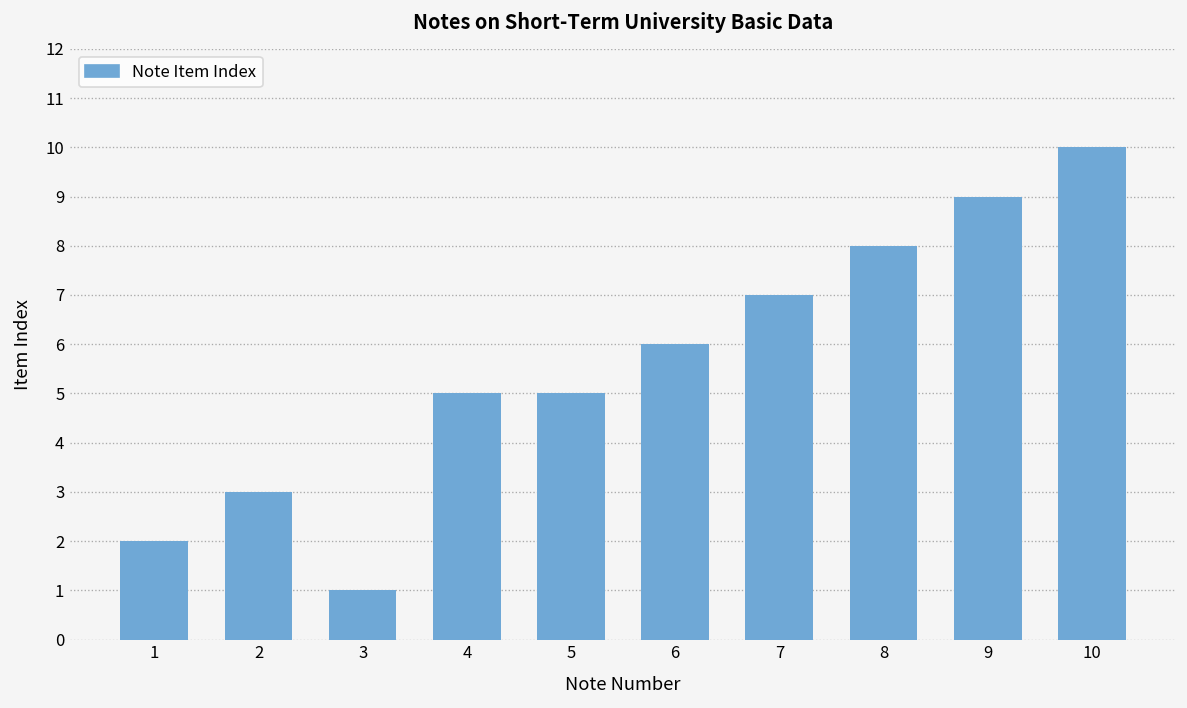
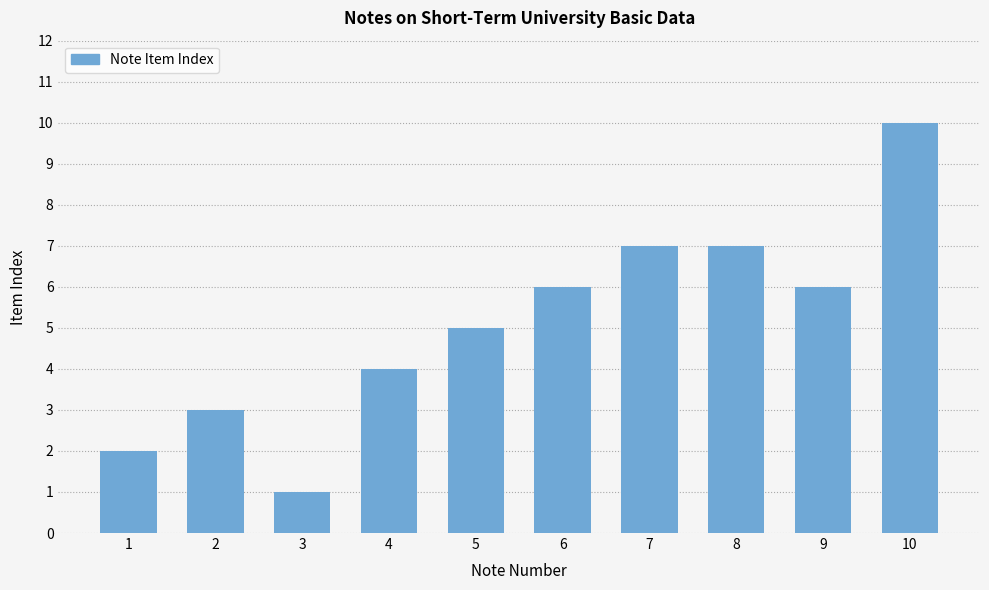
  {
    "1": 2,
    "2": 3,
    "3": 1,
-   "4": 5,
+   "4": 4,
    "5": 5,
    "6": 6,
    "7": 7,
-   "8": 8,
-   "9": 9,
+   "8": 7,
+   "9": 6,
    "10": 10
  }
